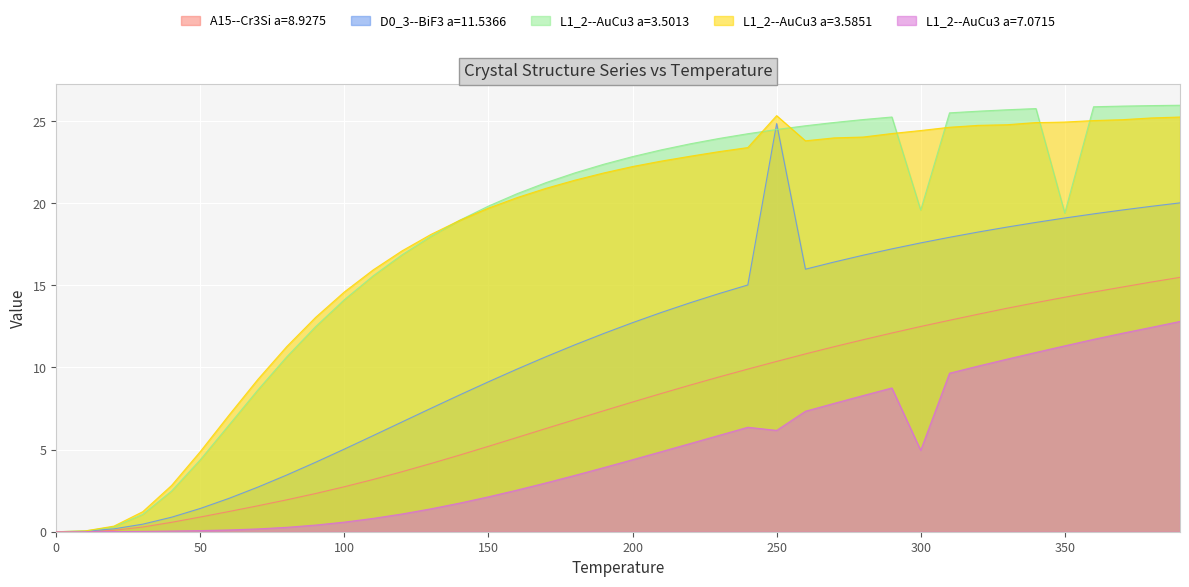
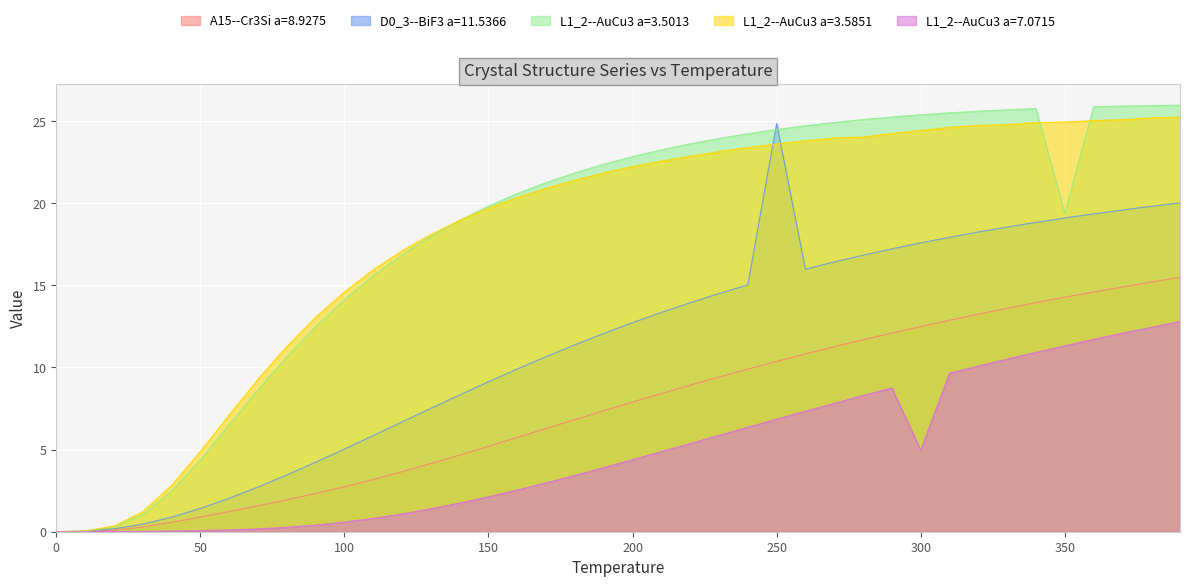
  {
    "A15--Cr3Si a=8.9275": {
      "50": 0.9,
      "100": 2.7,
      "150": 5.2,
      "200": 7.9,
      "250": 10.4,
      "300": 12.5,
      "350": 14.3
    },
    "D0_3--BiF3 a=11.5366": {
      "50": 1.4,
      "100": 5.0,
      "150": 9.1,
      "200": 12.7,
      "250": 24.9,
      "300": 17.6,
      "350": 19.1
    },
    "L1_2--AuCu3 a=3.5013": {
      "50": 4.4,
      "100": 14.1,
      "200": 22.8,
      "250": 24.5,
-     "300": 19.6,
+     "300": 25.4,
      "350": 19.4
    },
    "L1_2--AuCu3 a=3.5851": {
      "50": 4.9,
      "100": 14.6,
      "200": 22.2,
-     "250": 25.3,
+     "250": 23.6,
      "300": 24.4,
      "350": 24.9
    },
    "L1_2--AuCu3 a=7.0715": {
      "50": 0.1,
      "100": 0.6,
      "150": 2.1,
      "200": 4.4,
-     "250": 6.2,
+     "250": 6.9,
      "300": 5.0,
      "350": 11.3
    }
  }
